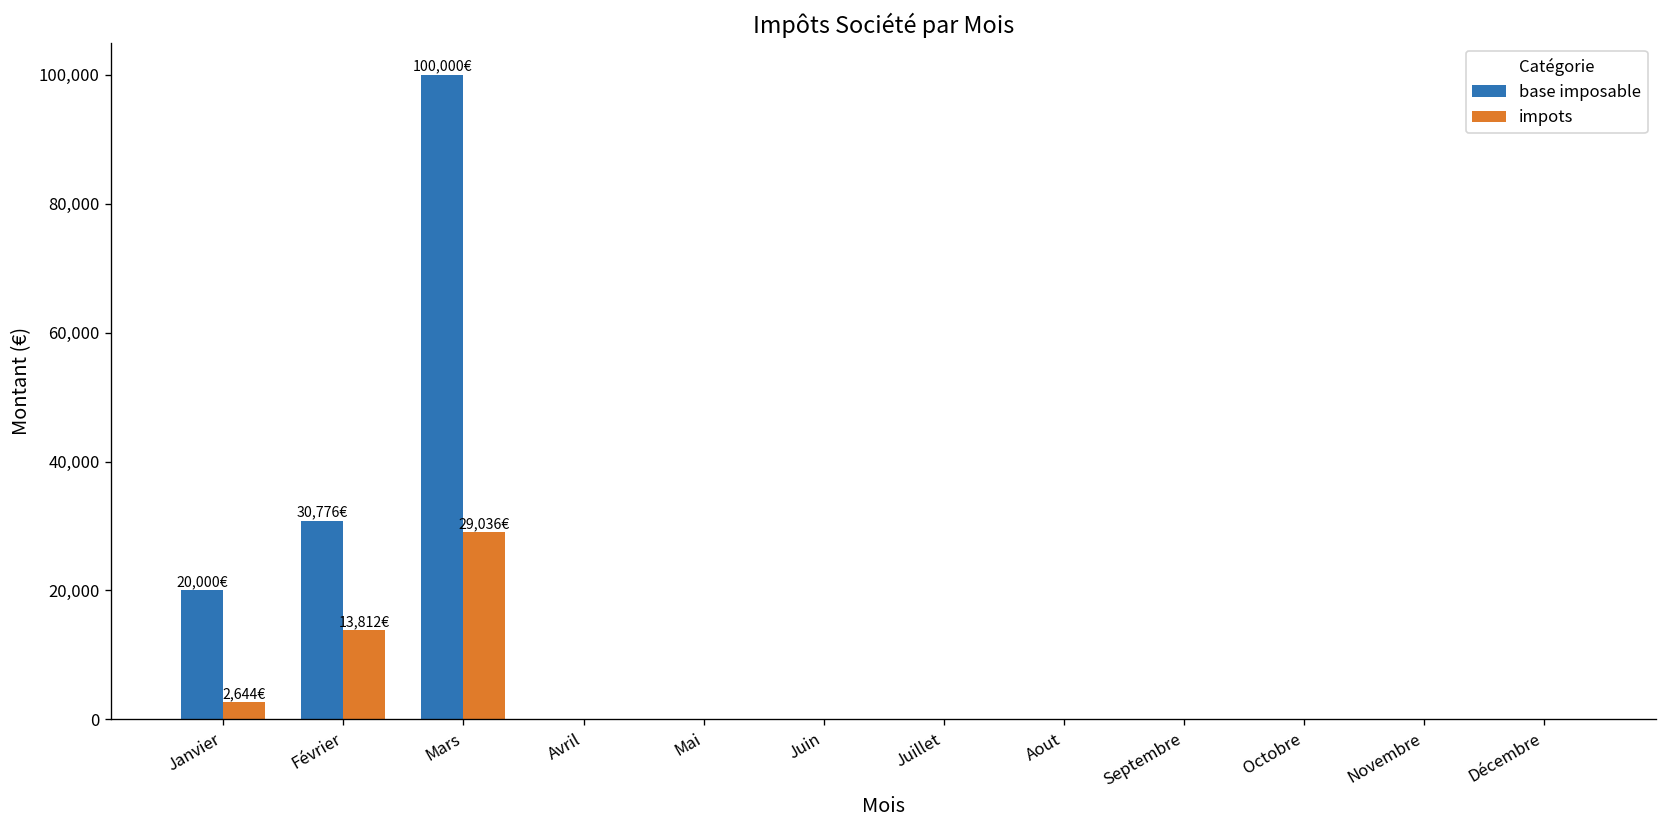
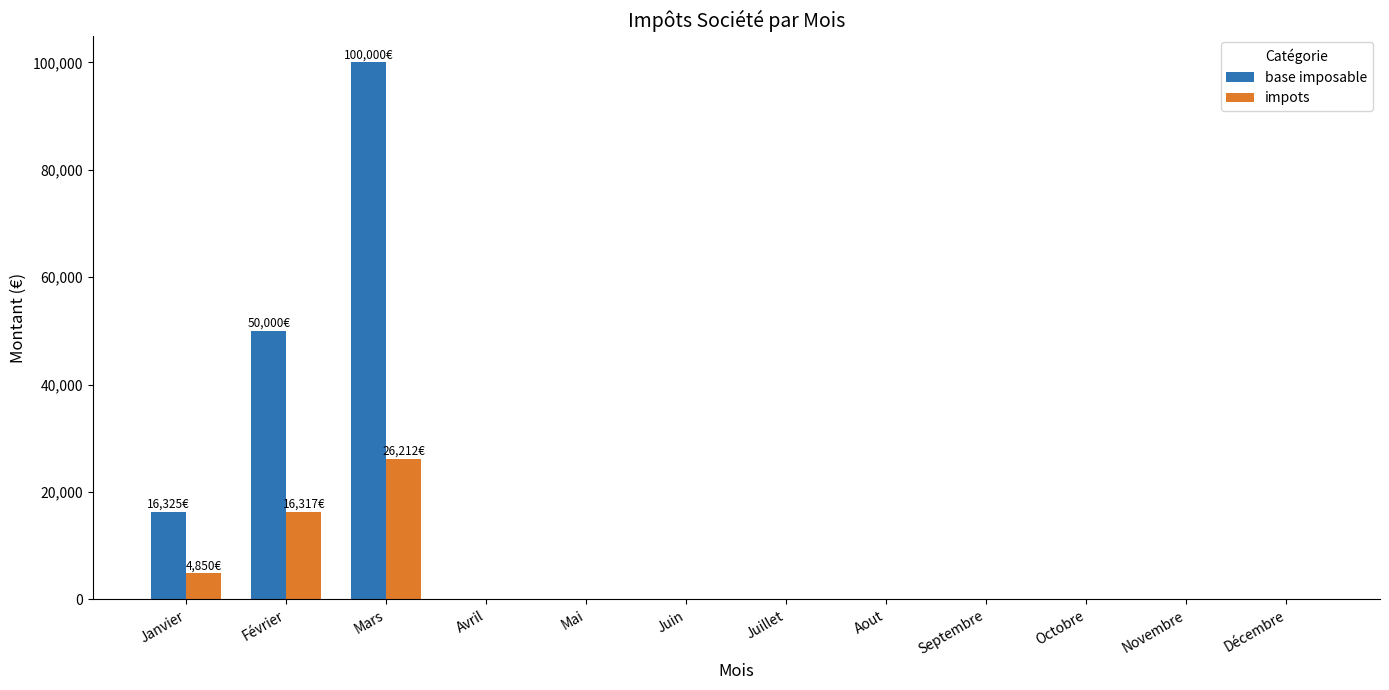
  {
    "base imposable": {
-     "Janvier": "20,000€",
-     "Février": "30,776€",
+     "Janvier": "16,325€",
+     "Février": "50,000€",
      "Mars": "100,000€"
    },
    "impots": {
-     "Janvier": "2,644€",
-     "Février": "13,812€",
-     "Mars": "29,036€"
+     "Janvier": "4,850€",
+     "Février": "16,317€",
+     "Mars": "26,212€"
    }
  }
